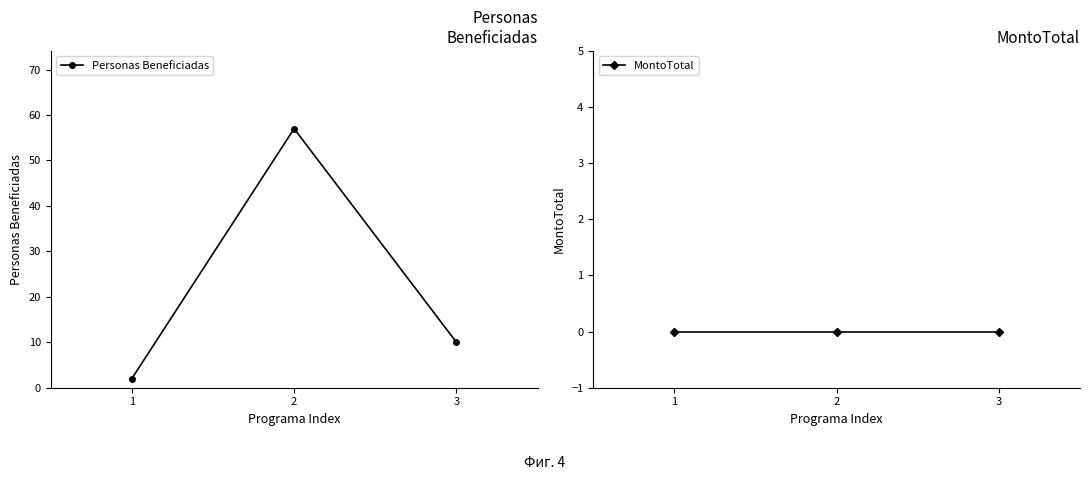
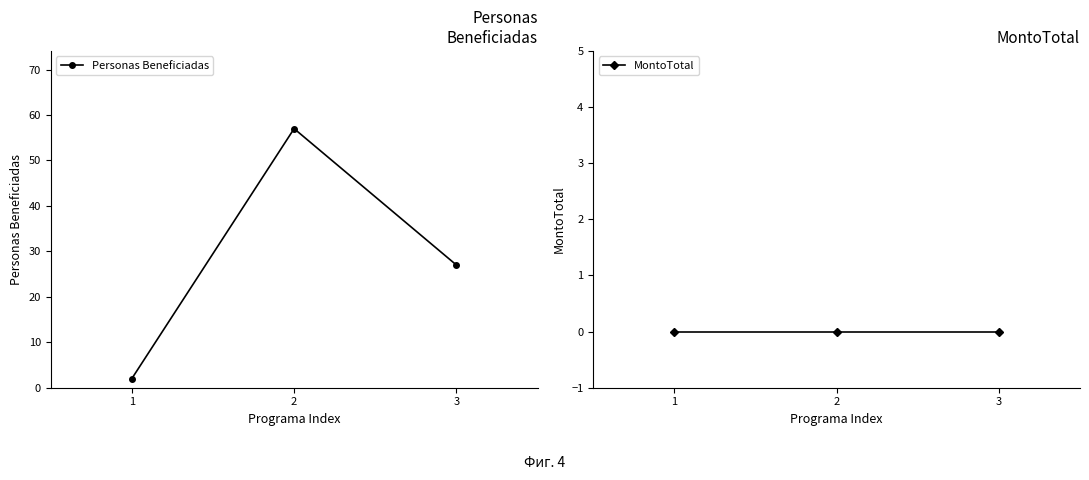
  {
    "Personas Beneficiadas": {
      "1": 2,
      "2": 57,
-     "3": 10
+     "3": 27
    },
    "MontoTotal": {
      "1": 0.0,
      "2": 0.0,
      "3": 0.0
    }
  }
